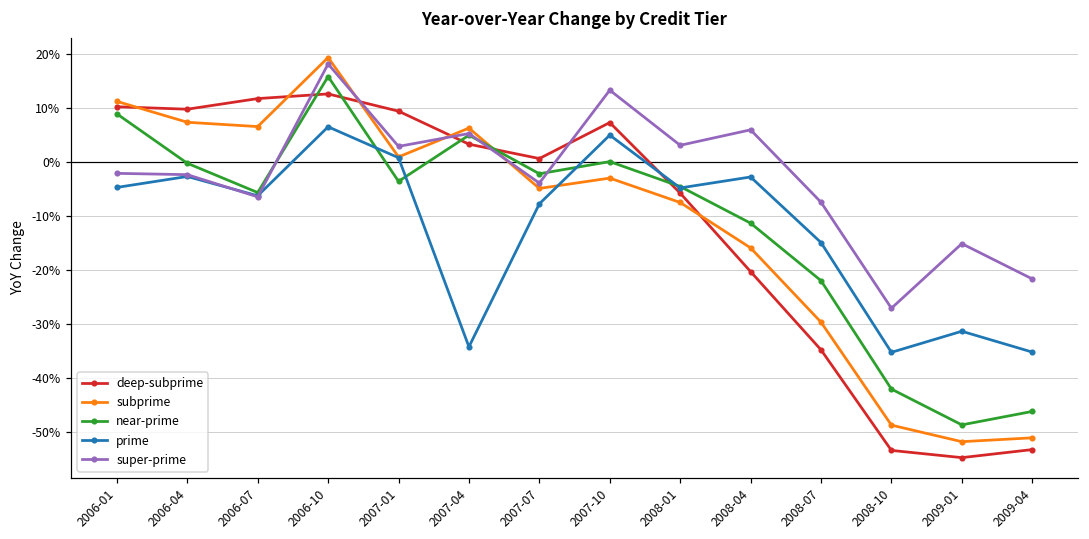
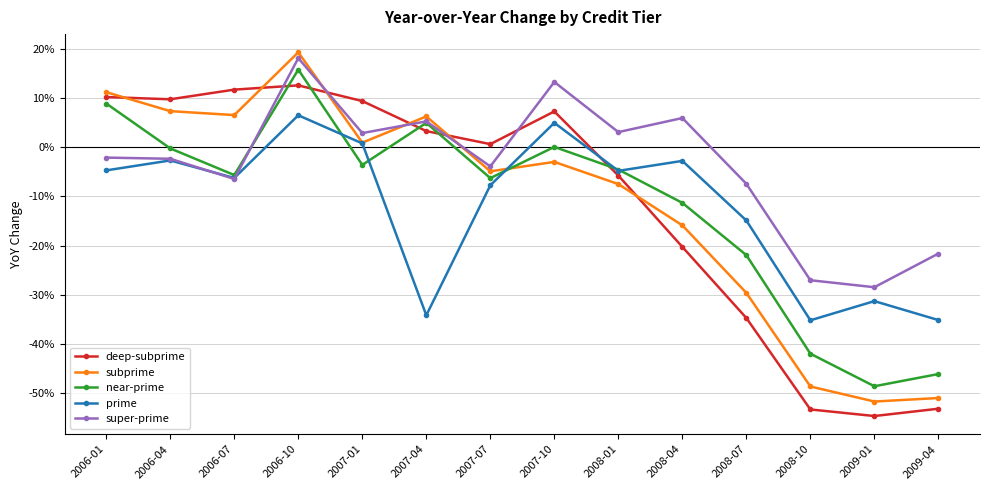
  {
    "deep-subprime": {
      "2006-01": "10%",
      "2006-04": "10%",
      "2006-07": "12%",
      "2006-10": "13%",
      "2007-01": "9%",
      "2007-04": "3%",
      "2007-07": "1%",
      "2007-10": "7%",
      "2008-01": "-6%",
      "2008-04": "-20%",
      "2008-07": "-35%",
      "2008-10": "-53%",
      "2009-01": "-55%",
      "2009-04": "-53%"
    },
    "subprime": {
      "2006-01": "11%",
      "2006-04": "7%",
      "2006-07": "7%",
      "2006-10": "19%",
      "2007-04": "6%",
      "2007-07": "-5%",
      "2007-10": "-3%",
      "2008-01": "-8%",
      "2008-04": "-16%",
      "2008-07": "-30%",
      "2008-10": "-49%",
      "2009-01": "-52%",
      "2009-04": "-51%"
    },
    "near-prime": {
      "2006-01": "9%",
      "2006-04": "0%",
      "2006-07": "-6%",
      "2006-10": "16%",
      "2007-01": "-4%",
-     "2007-07": "-2%",
+     "2007-07": "-6%",
      "2007-10": "0%",
      "2008-04": "-11%",
      "2008-07": "-22%",
      "2008-10": "-42%",
      "2009-01": "-49%",
      "2009-04": "-46%"
    },
    "prime": {
      "2006-01": "-5%",
      "2006-10": "6%",
      "2007-04": "-34%",
      "2007-07": "-8%",
      "2007-10": "5%",
      "2008-04": "-3%",
      "2008-07": "-15%",
      "2008-10": "-35%",
      "2009-01": "-31%",
      "2009-04": "-35%"
    },
    "super-prime": {
      "2006-01": "-2%",
      "2006-10": "18%",
      "2007-01": "3%",
      "2007-07": "-4%",
      "2007-10": "13%",
      "2008-01": "3%",
      "2008-04": "6%",
      "2008-07": "-7%",
      "2008-10": "-27%",
-     "2009-01": "-15%",
+     "2009-01": "-28%",
      "2009-04": "-22%"
    }
  }
